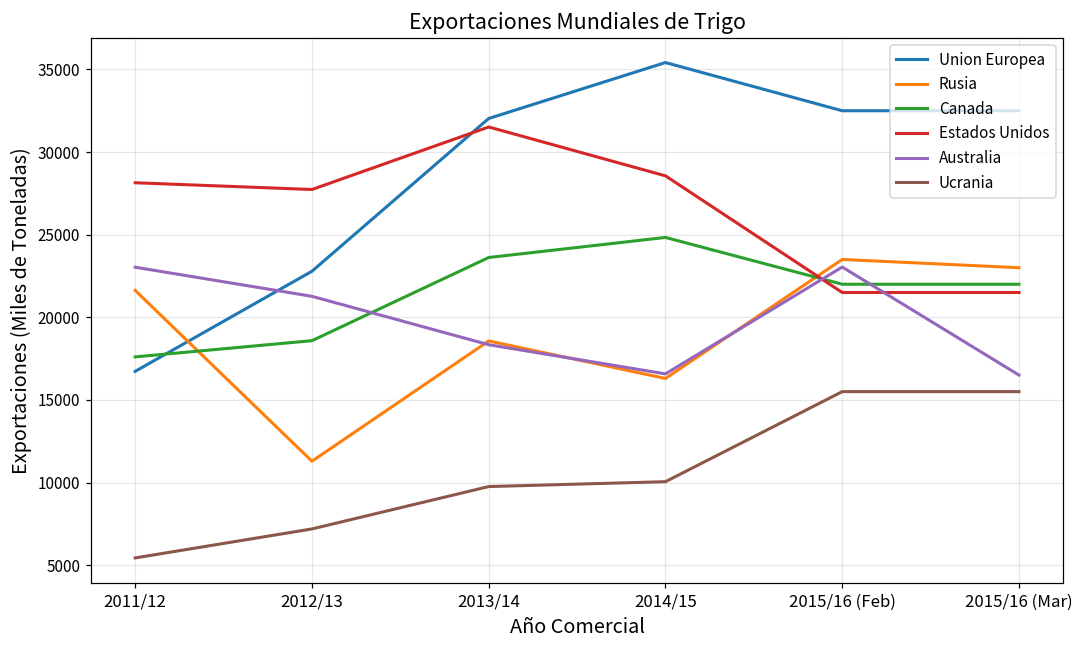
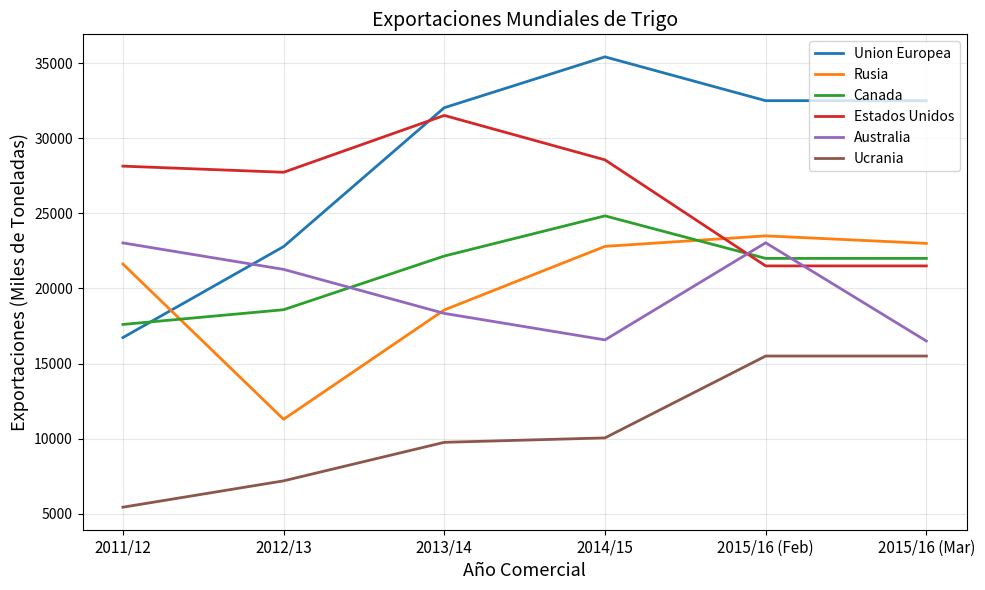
  {
    "Union Europea": {
      "2011/12": 16700,
      "2012/13": 22800,
      "2013/14": 32000,
      "2014/15": 35400,
      "2015/16 (Feb)": 32500
    },
    "Rusia": {
      "2011/12": 21600,
      "2012/13": 11300,
      "2013/14": 18600,
-     "2014/15": 16300,
+     "2014/15": 22800,
      "2015/16 (Feb)": 23500,
      "2015/16 (Mar)": 23000
    },
    "Canada": {
      "2011/12": 17600,
      "2012/13": 18600,
-     "2013/14": 23600,
+     "2013/14": 22200,
      "2014/15": 24800,
      "2015/16 (Feb)": 22000,
      "2015/16 (Mar)": 22000
    },
    "Estados Unidos": {
      "2011/12": 28100,
      "2012/13": 27700,
      "2013/14": 31500,
      "2014/15": 28600,
      "2015/16 (Feb)": 21500,
      "2015/16 (Mar)": 21500
    },
    "Australia": {
      "2011/12": 23000,
      "2012/13": 21300,
      "2013/14": 18300,
      "2014/15": 16600,
      "2015/16 (Feb)": 23000,
      "2015/16 (Mar)": 16500
    },
    "Ucrania": {
      "2011/12": 5400,
      "2012/13": 7200,
      "2013/14": 9800,
      "2014/15": 10100,
      "2015/16 (Feb)": 15500,
      "2015/16 (Mar)": 15500
    }
  }
